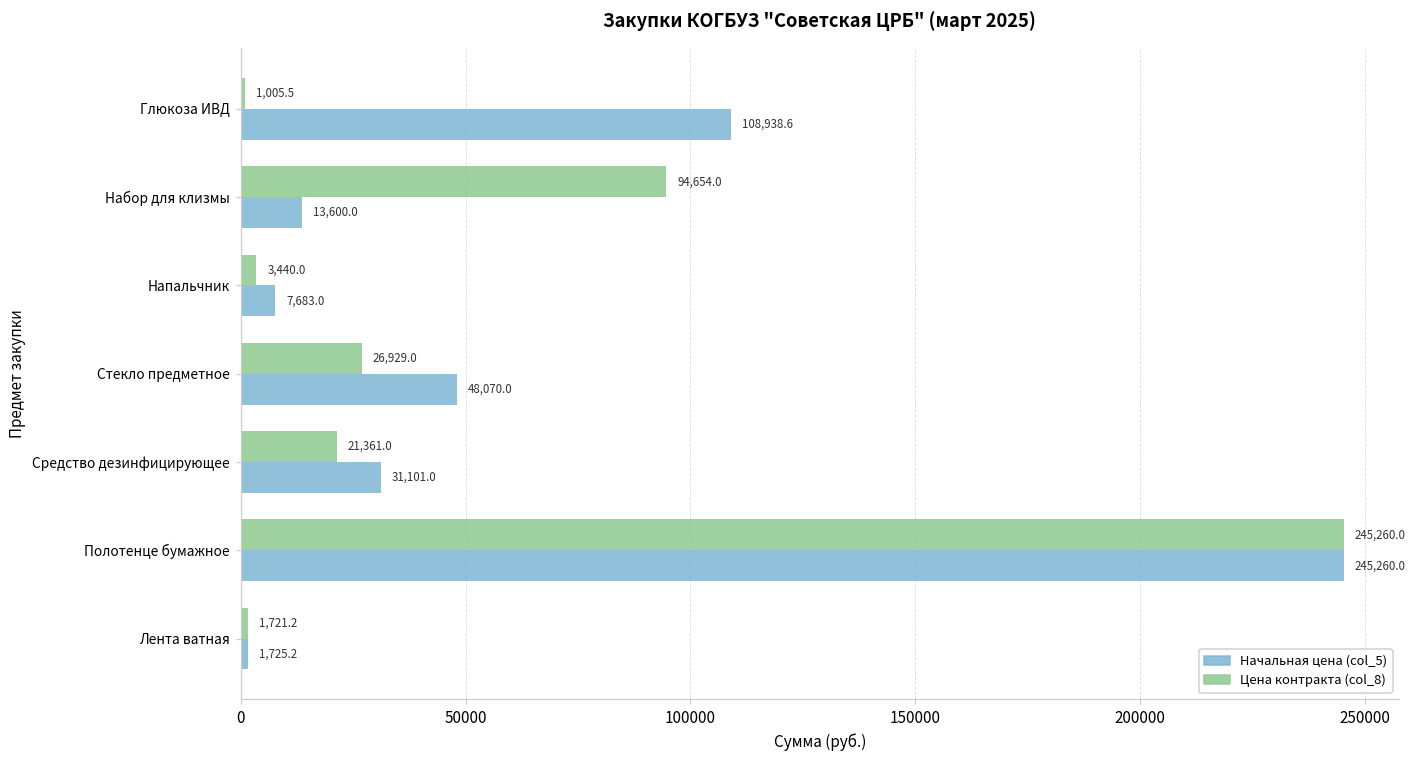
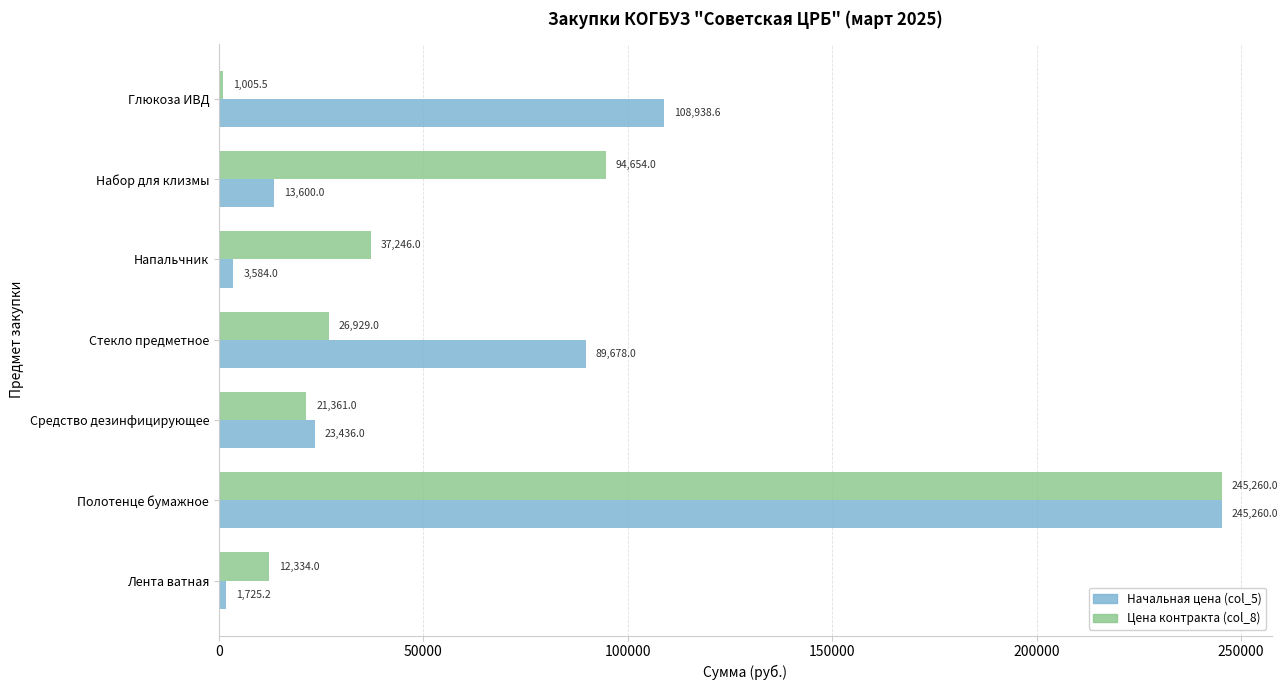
  {
    "Начальная цена (col_5)": {
      "Глюкоза ИВД": "108,938.6",
      "Набор для клизмы": "13,600.0",
-     "Напальчник": "7,683.0",
-     "Стекло предметное": "48,070.0",
-     "Средство дезинфицирующее": "31,101.0",
+     "Напальчник": "3,584.0",
+     "Стекло предметное": "89,678.0",
+     "Средство дезинфицирующее": "23,436.0",
      "Полотенце бумажное": "245,260.0",
      "Лента ватная": "1,725.2"
    },
    "Цена контракта (col_8)": {
      "Глюкоза ИВД": "1,005.5",
      "Набор для клизмы": "94,654.0",
-     "Напальчник": "3,440.0",
+     "Напальчник": "37,246.0",
      "Стекло предметное": "26,929.0",
      "Средство дезинфицирующее": "21,361.0",
      "Полотенце бумажное": "245,260.0",
-     "Лента ватная": "1,721.2"
+     "Лента ватная": "12,334.0"
    }
  }
